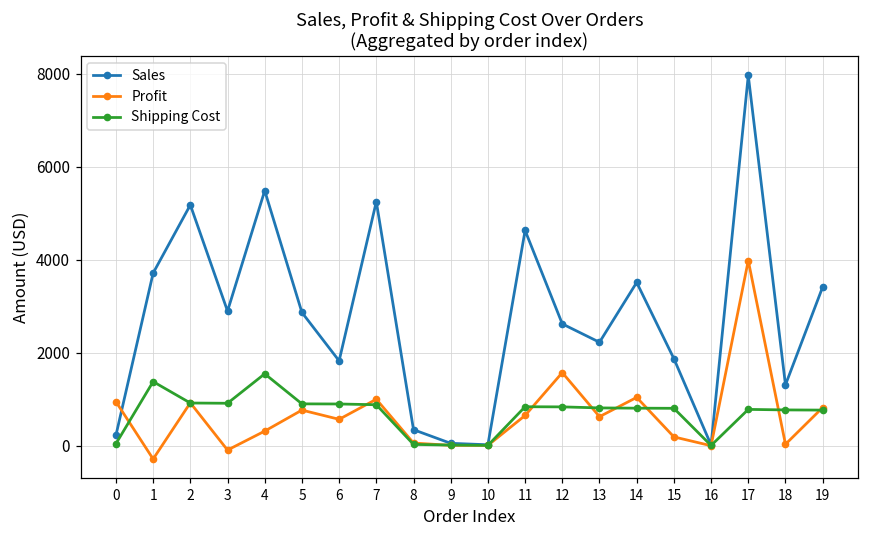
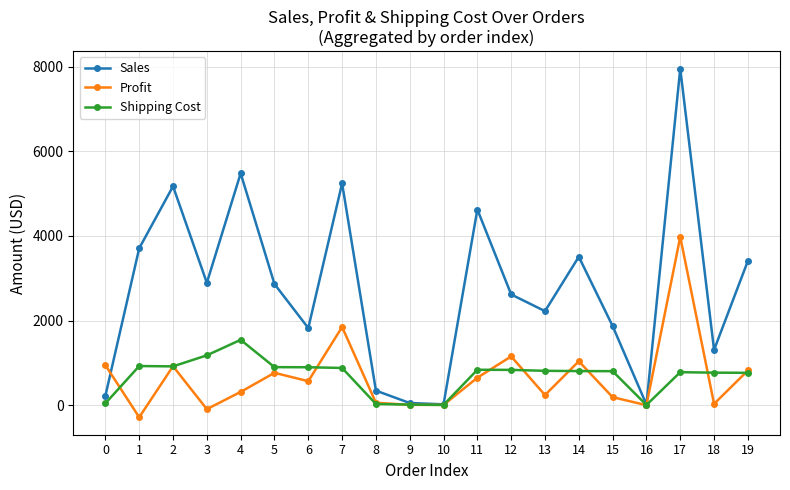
  {
    "Sales": {
      "0": 200,
      "1": 3700,
      "2": 5200,
      "3": 2900,
      "4": 5500,
      "5": 2900,
      "6": 1800,
      "7": 5200,
      "8": 300,
      "11": 4600,
      "12": 2600,
      "13": 2200,
      "14": 3500,
      "15": 1900,
      "17": 8000,
      "18": 1300,
      "19": 3400
    },
    "Profit": {
      "0": 900,
      "1": -300,
      "3": -100,
      "4": 300,
      "5": 800,
      "6": 600,
-     "7": 1000,
+     "7": 1800,
      "11": 600,
-     "12": 1600,
-     "13": 600,
+     "12": 1200,
+     "13": 200,
      "14": 1000,
      "15": 200,
      "17": 4000,
      "18": 0
    },
    "Shipping Cost": {
      "0": 0,
-     "1": 1400,
-     "3": 900,
+     "1": 900,
+     "3": 1200,
      "4": 1500,
      "5": 900,
      "6": 900,
      "7": 900,
      "11": 800,
      "12": 800,
      "13": 800,
      "14": 800,
      "15": 800,
      "17": 800,
      "18": 800
    }
  }
